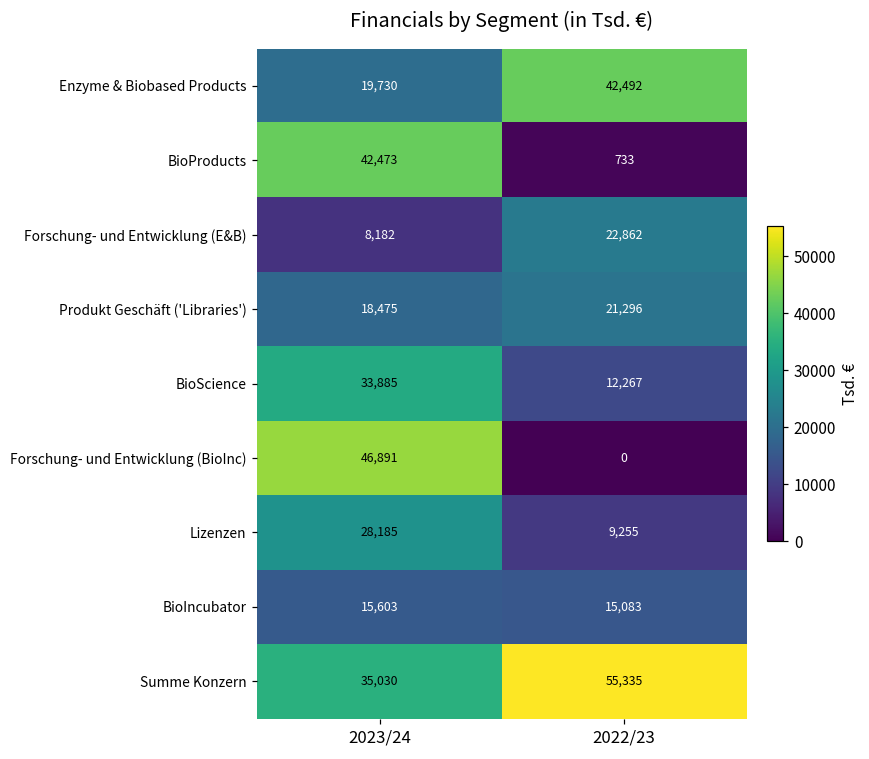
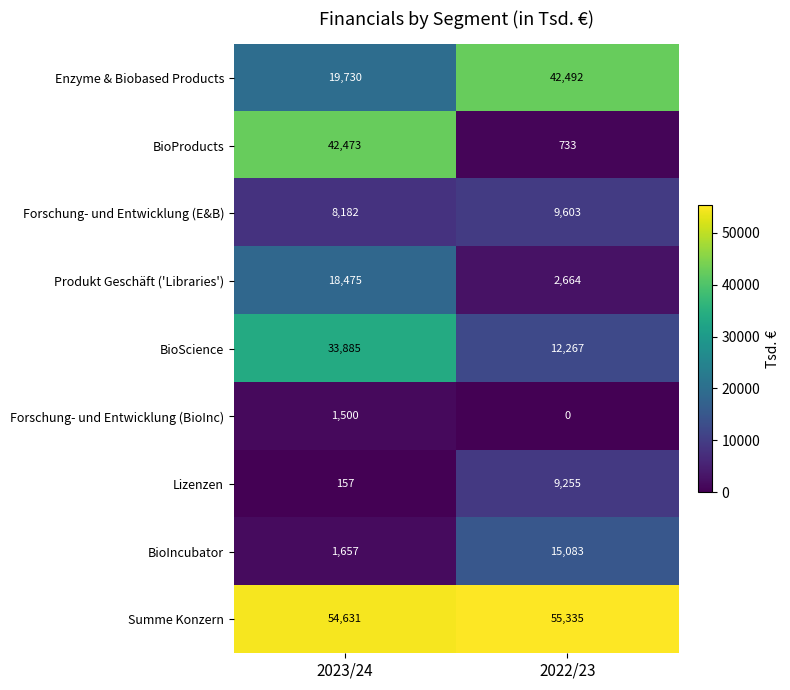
  {
    "Enzyme & Biobased Products": {
      "2023/24": "19,730",
      "2022/23": "42,492"
    },
    "BioProducts": {
      "2023/24": "42,473",
      "2022/23": "733"
    },
    "Forschung- und Entwicklung (E&B)": {
      "2023/24": "8,182",
-     "2022/23": "22,862"
+     "2022/23": "9,603"
    },
    "Produkt Geschäft ('Libraries')": {
      "2023/24": "18,475",
-     "2022/23": "21,296"
+     "2022/23": "2,664"
    },
    "BioScience": {
      "2023/24": "33,885",
      "2022/23": "12,267"
    },
    "Forschung- und Entwicklung (BioInc)": {
-     "2023/24": "46,891",
+     "2023/24": "1,500",
      "2022/23": "0"
    },
    "Lizenzen": {
-     "2023/24": "28,185",
+     "2023/24": "157",
      "2022/23": "9,255"
    },
    "BioIncubator": {
-     "2023/24": "15,603",
+     "2023/24": "1,657",
      "2022/23": "15,083"
    },
    "Summe Konzern": {
-     "2023/24": "35,030",
+     "2023/24": "54,631",
      "2022/23": "55,335"
    }
  }
